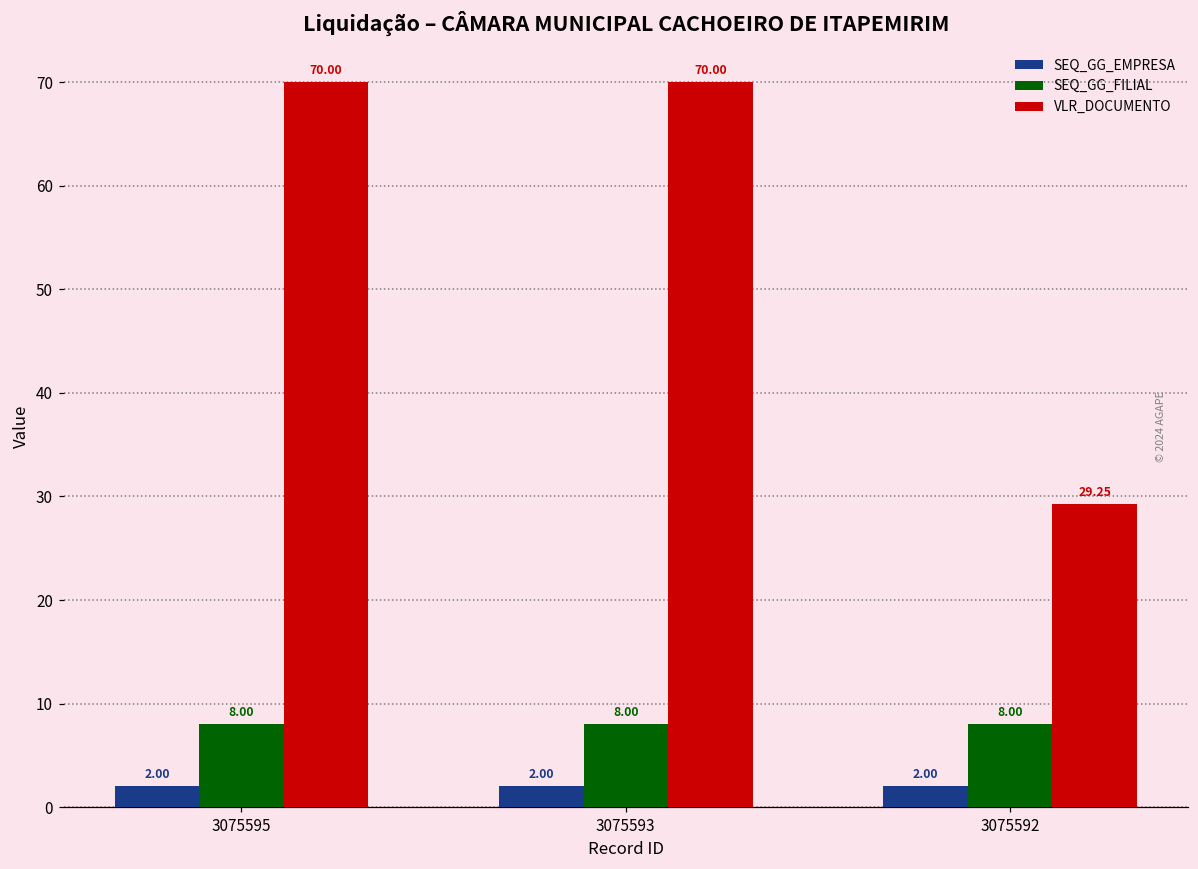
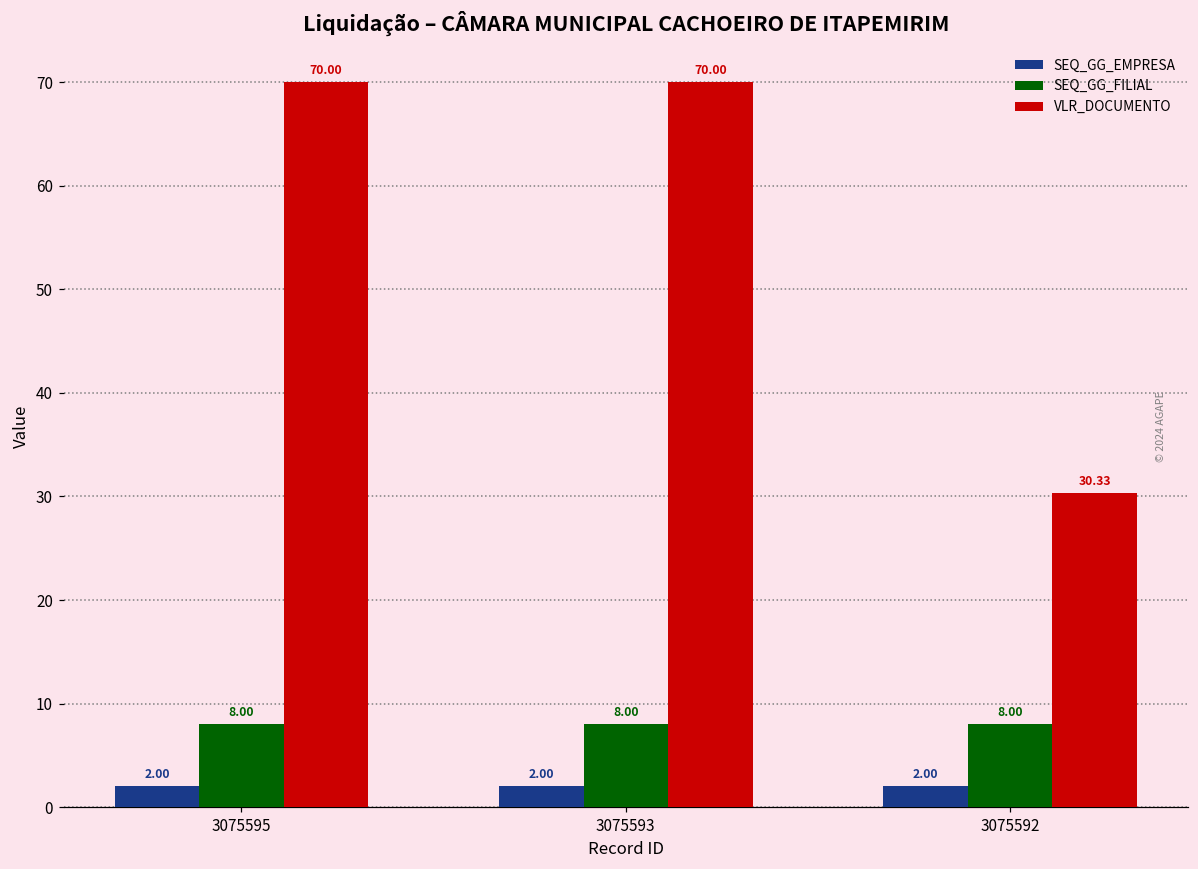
  {
    "SEQ_GG_EMPRESA": {
      "3075595": 2.00,
      "3075593": 2.00,
      "3075592": 2.00
    },
    "SEQ_GG_FILIAL": {
      "3075595": 8.00,
      "3075593": 8.00,
      "3075592": 8.00
    },
    "VLR_DOCUMENTO": {
      "3075595": 70.00,
      "3075593": 70.00,
-     "3075592": 29.25
+     "3075592": 30.33
    }
  }
